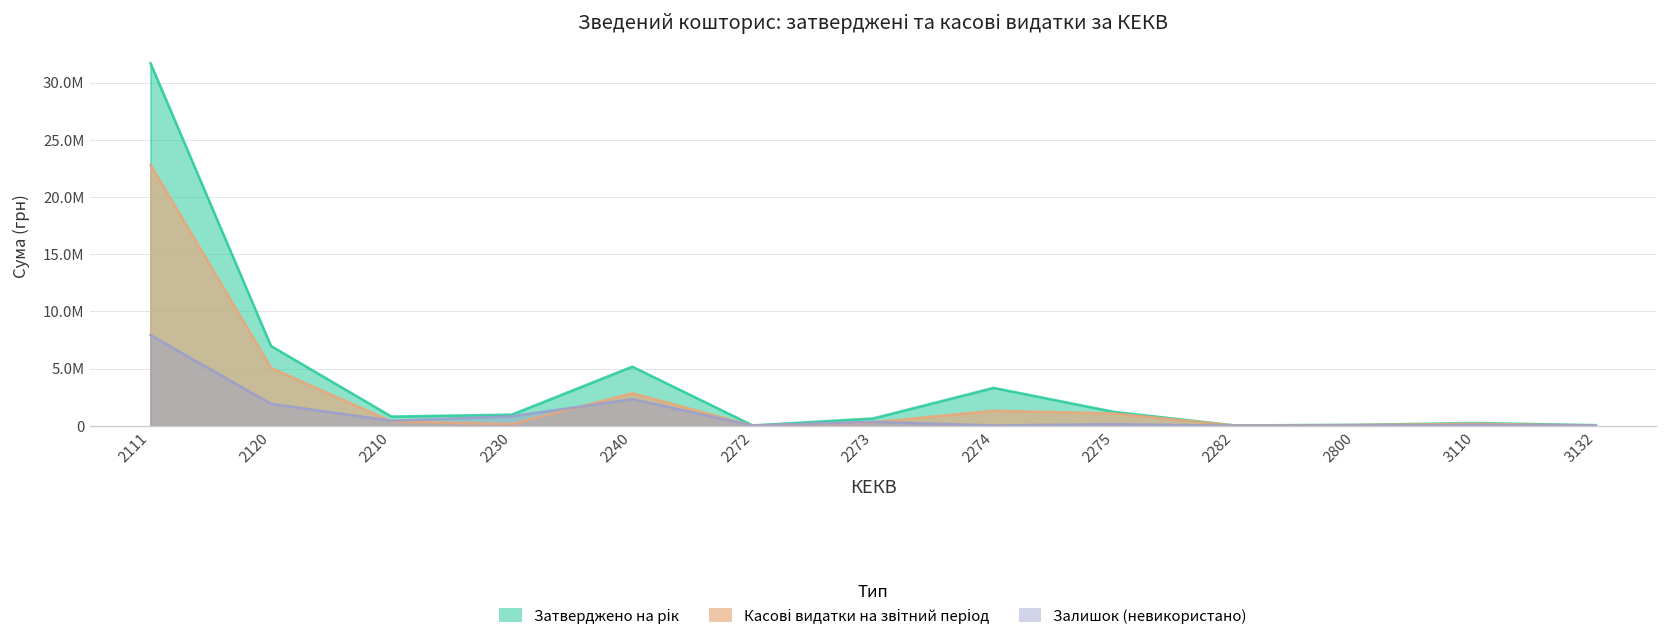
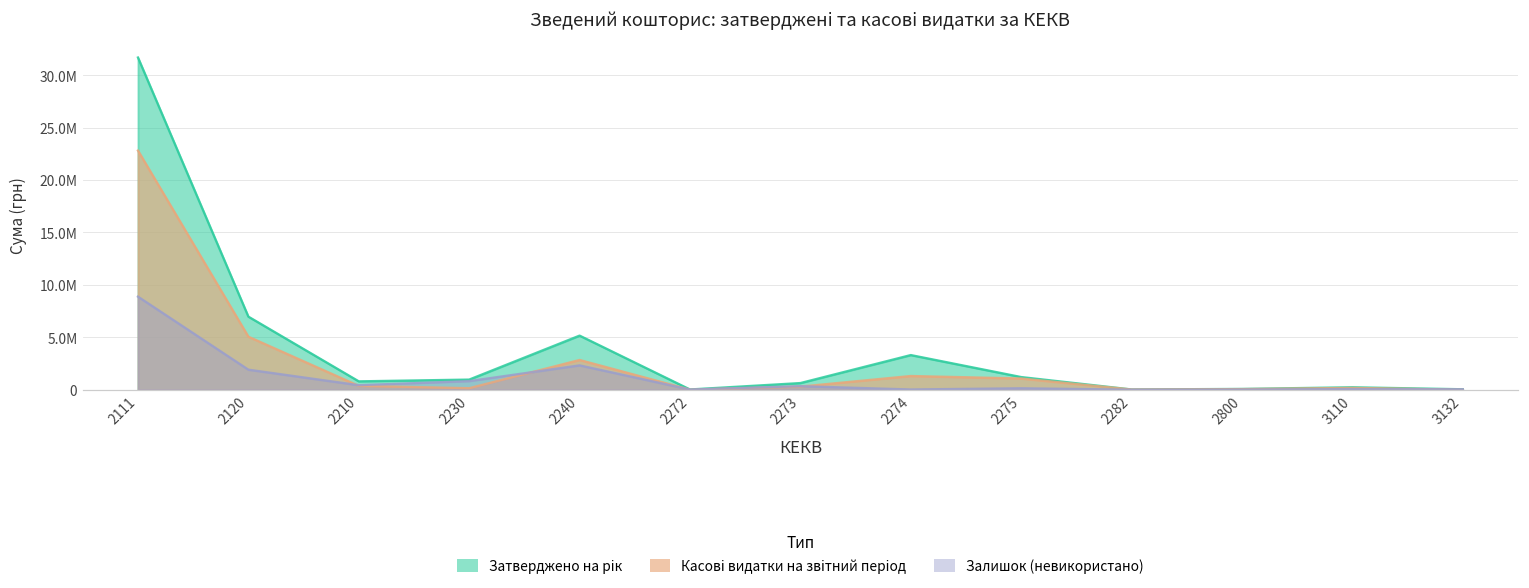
  {
    "Затверджено на рік": {
      "2111": 32000000,
      "2120": 7000000,
      "2210": 1000000,
      "2240": 5000000,
      "2273": 1000000,
      "2274": 3000000
    },
    "Касові видатки на звітний період": {
      "2111": 23000000,
      "2120": 5000000,
      "2230": 0,
      "2240": 3000000,
      "2274": 1000000
    },
    "Залишок (невикористано)": {
-     "2111": 8000000,
+     "2111": 9000000,
      "2120": 2000000,
      "2240": 2000000,
      "2274": 0,
      "2275": 0
    }
  }
